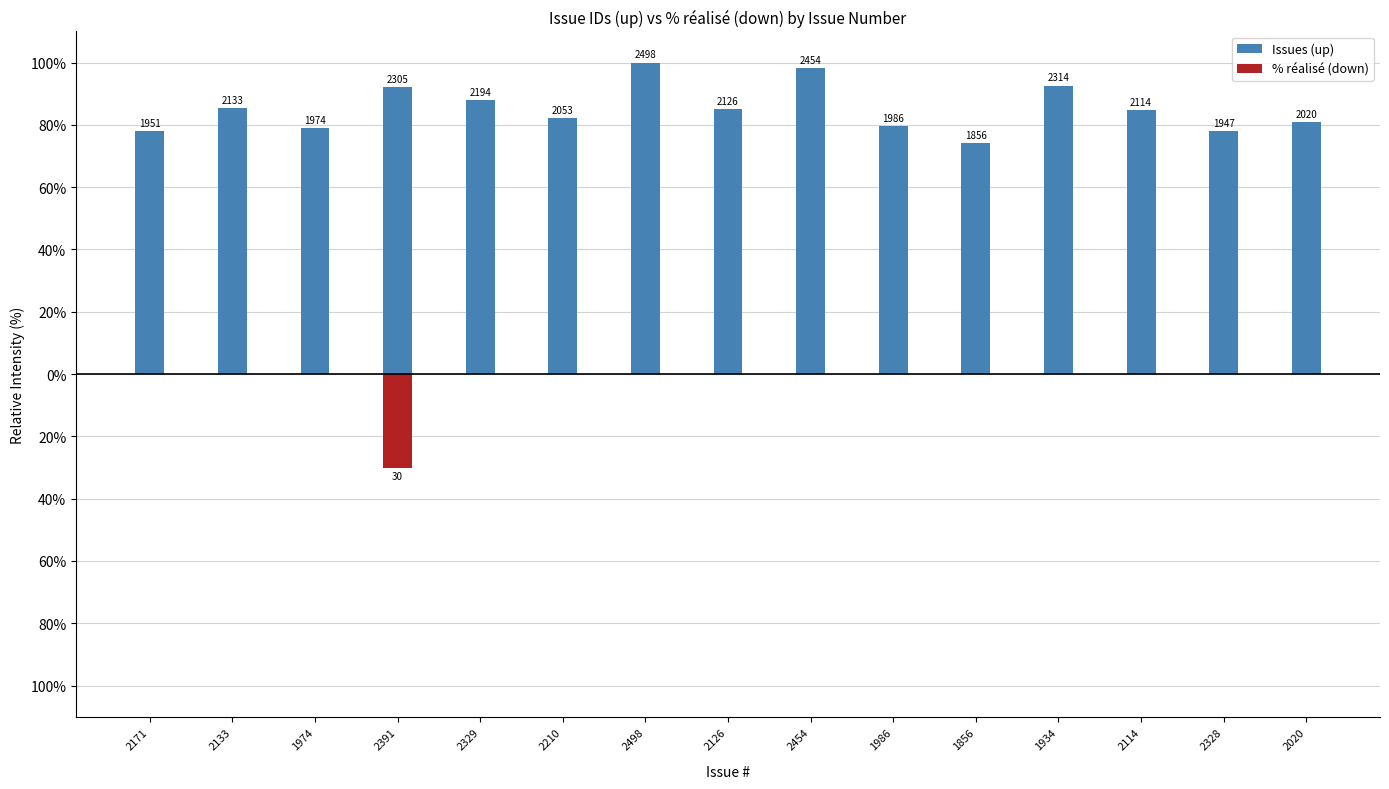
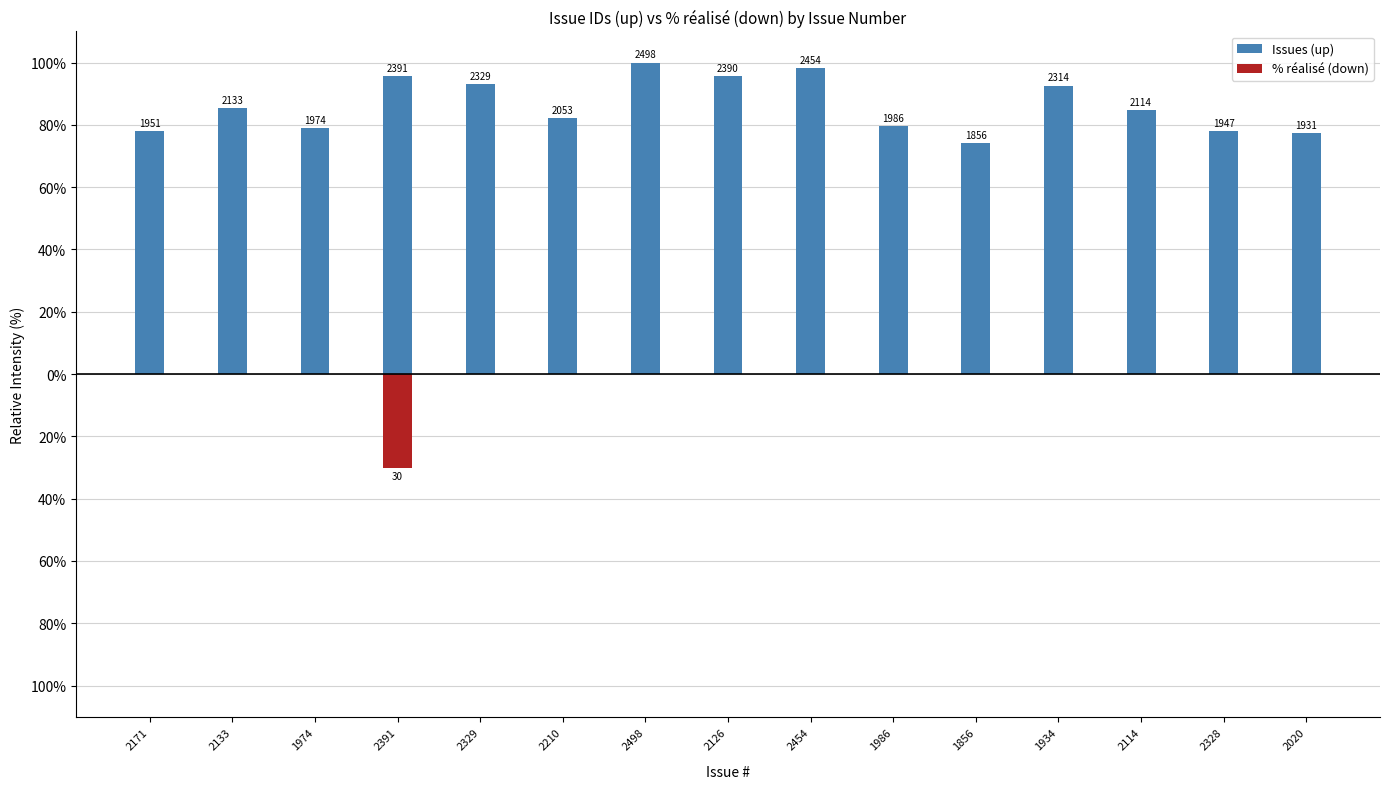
  {
    "Issues (up)": {
-     "2391": 2305,
-     "2329": 2194,
-     "2126": 2126,
-     "2020": 2020
+     "2391": 2391,
+     "2329": 2329,
+     "2126": 2390,
+     "2020": 1931
    }
  }
